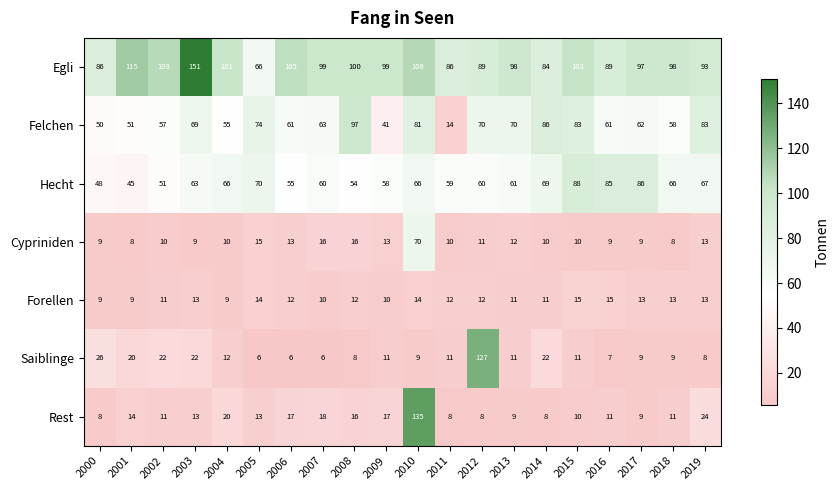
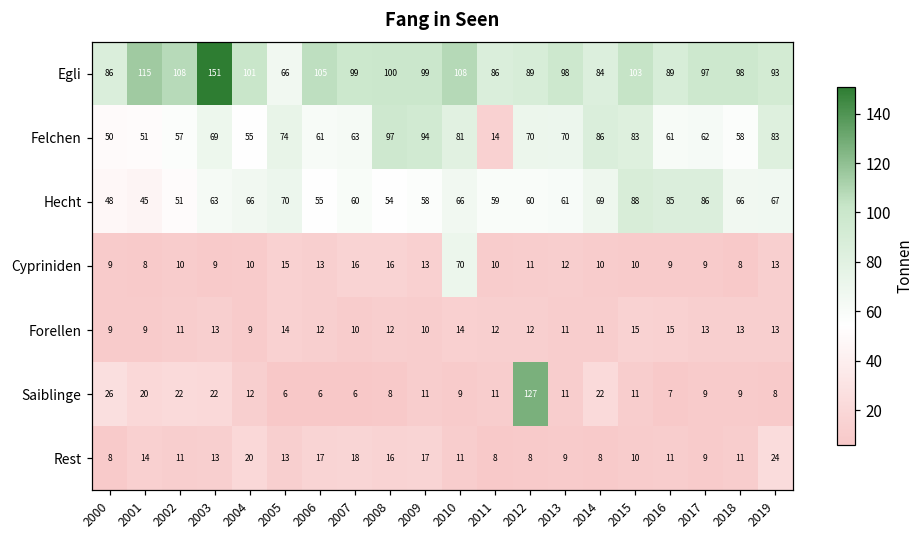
  {
    "Egli": {
      "2000": 86,
      "2001": 115,
      "2002": 108,
      "2003": 151,
      "2004": 101,
      "2005": 66,
      "2006": 105,
      "2007": 99,
      "2008": 100,
      "2009": 99,
      "2010": 108,
      "2011": 86,
      "2012": 89,
      "2013": 98,
      "2014": 84,
      "2015": 103,
      "2016": 89,
      "2017": 97,
      "2018": 98,
      "2019": 93
    },
    "Felchen": {
      "2000": 50,
      "2001": 51,
      "2002": 57,
      "2003": 69,
      "2004": 55,
      "2005": 74,
      "2006": 61,
      "2007": 63,
      "2008": 97,
-     "2009": 41,
+     "2009": 94,
      "2010": 81,
      "2011": 14,
      "2012": 70,
      "2013": 70,
      "2014": 86,
      "2015": 83,
      "2016": 61,
      "2017": 62,
      "2018": 58,
      "2019": 83
    },
    "Hecht": {
      "2000": 48,
      "2001": 45,
      "2002": 51,
      "2003": 63,
      "2004": 66,
      "2005": 70,
      "2006": 55,
      "2007": 60,
      "2008": 54,
      "2009": 58,
      "2010": 66,
      "2011": 59,
      "2012": 60,
      "2013": 61,
      "2014": 69,
      "2015": 88,
      "2016": 85,
      "2017": 86,
      "2018": 66,
      "2019": 67
    },
    "Cypriniden": {
      "2000": 9,
      "2001": 8,
      "2002": 10,
      "2003": 9,
      "2004": 10,
      "2005": 15,
      "2006": 13,
      "2007": 16,
      "2008": 16,
      "2009": 13,
      "2010": 70,
      "2011": 10,
      "2012": 11,
      "2013": 12,
      "2014": 10,
      "2015": 10,
      "2016": 9,
      "2017": 9,
      "2018": 8,
      "2019": 13
    },
    "Forellen": {
      "2000": 9,
      "2001": 9,
      "2002": 11,
      "2003": 13,
      "2004": 9,
      "2005": 14,
      "2006": 12,
      "2007": 10,
      "2008": 12,
      "2009": 10,
      "2010": 14,
      "2011": 12,
      "2012": 12,
      "2013": 11,
      "2014": 11,
      "2015": 15,
      "2016": 15,
      "2017": 13,
      "2018": 13,
      "2019": 13
    },
    "Saiblinge": {
      "2000": 26,
      "2001": 20,
      "2002": 22,
      "2003": 22,
      "2004": 12,
      "2005": 6,
      "2006": 6,
      "2007": 6,
      "2008": 8,
      "2009": 11,
      "2010": 9,
      "2011": 11,
      "2012": 127,
      "2013": 11,
      "2014": 22,
      "2015": 11,
      "2016": 7,
      "2017": 9,
      "2018": 9,
      "2019": 8
    },
    "Rest": {
      "2000": 8,
      "2001": 14,
      "2002": 11,
      "2003": 13,
      "2004": 20,
      "2005": 13,
      "2006": 17,
      "2007": 18,
      "2008": 16,
      "2009": 17,
-     "2010": 135,
+     "2010": 11,
      "2011": 8,
      "2012": 8,
      "2013": 9,
      "2014": 8,
      "2015": 10,
      "2016": 11,
      "2017": 9,
      "2018": 11,
      "2019": 24
    }
  }
